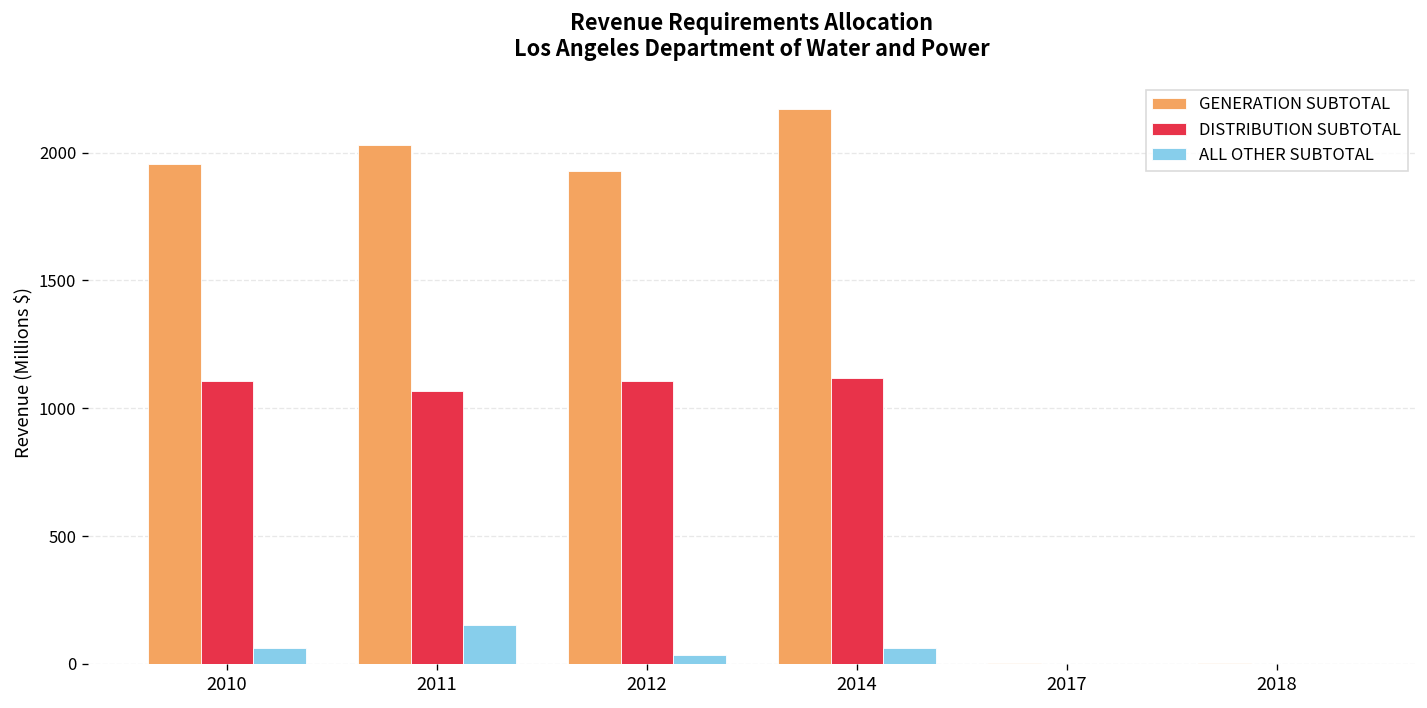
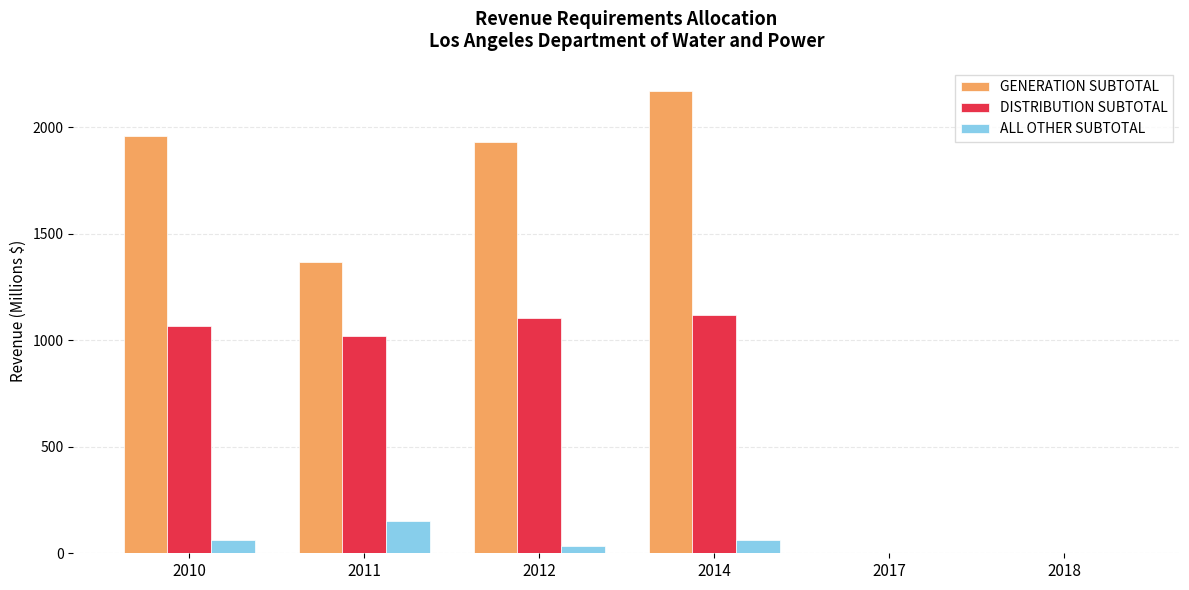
  {
    "GENERATION SUBTOTAL": {
      "2010": 1960,
-     "2011": 2030,
+     "2011": 1370,
      "2012": 1930,
      "2014": 2170
    },
    "DISTRIBUTION SUBTOTAL": {
-     "2010": 1110,
-     "2011": 1070,
+     "2010": 1070,
+     "2011": 1020,
      "2012": 1110,
      "2014": 1120
    },
    "ALL OTHER SUBTOTAL": {
      "2010": 60,
      "2011": 150,
      "2012": 30,
      "2014": 60
    }
  }
